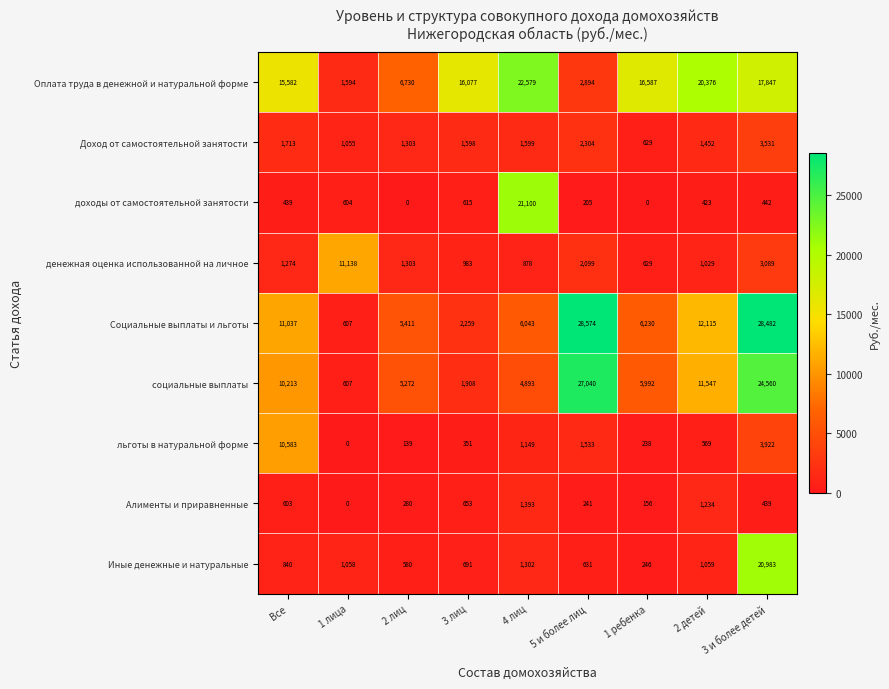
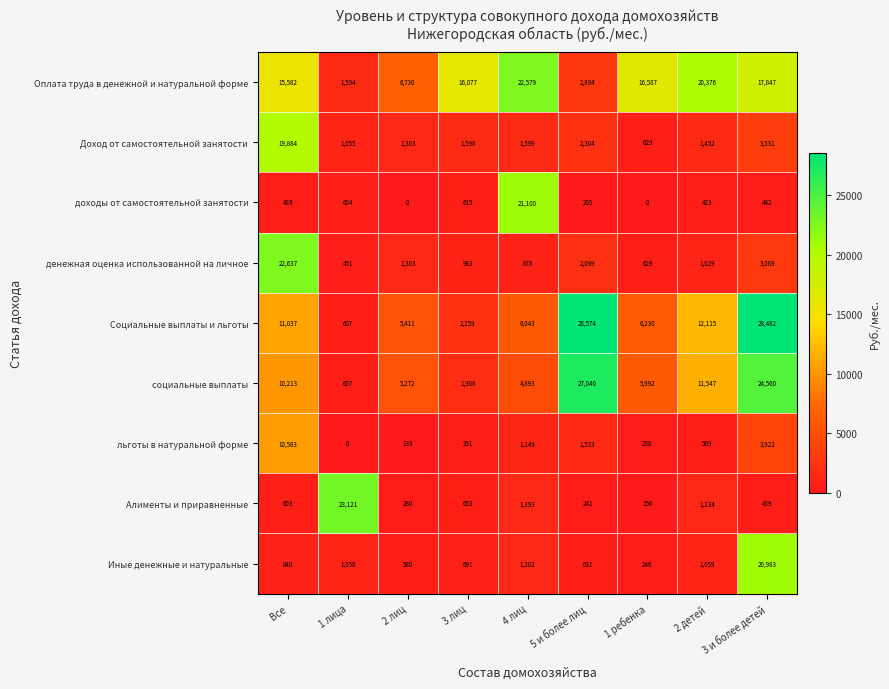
  {
    "Оплата труда в денежной и натуральной форме": {
      "Все": "15,582",
      "1 лица": "1,594",
      "2 лиц": "6,730",
      "3 лиц": "16,077",
      "4 лиц": "22,579",
      "5 и более лиц": "2,894",
      "1 ребенка": "16,587",
      "2 детей": "20,376",
      "3 и более детей": "17,847"
    },
    "Доход от самостоятельной занятости": {
-     "Все": "1,713",
+     "Все": "19,884",
      "1 лица": "1,055",
      "2 лиц": "1,303",
      "3 лиц": "1,598",
      "4 лиц": "1,599",
      "5 и более лиц": "2,304",
      "1 ребенка": "629",
      "2 детей": "1,452",
      "3 и более детей": "3,531"
    },
    "доходы от самостоятельной занятости": {
      "Все": "439",
      "1 лица": "604",
      "2 лиц": "0",
      "3 лиц": "615",
      "4 лиц": "21,100",
      "5 и более лиц": "205",
      "1 ребенка": "0",
      "2 детей": "423",
      "3 и более детей": "442"
    },
    "денежная оценка использованной на личное": {
-     "Все": "1,274",
-     "1 лица": "11,138",
+     "Все": "22,637",
+     "1 лица": "451",
      "2 лиц": "1,303",
      "3 лиц": "983",
      "4 лиц": "878",
      "5 и более лиц": "2,099",
      "1 ребенка": "629",
      "2 детей": "1,029",
      "3 и более детей": "3,089"
    },
    "Социальные выплаты и льготы": {
      "Все": "11,037",
      "1 лица": "607",
      "2 лиц": "5,411",
      "3 лиц": "2,259",
      "4 лиц": "6,043",
      "5 и более лиц": "28,574",
      "1 ребенка": "6,230",
      "2 детей": "12,115",
      "3 и более детей": "28,482"
    },
    "социальные выплаты": {
      "Все": "10,213",
      "1 лица": "607",
      "2 лиц": "5,272",
      "3 лиц": "1,908",
      "4 лиц": "4,893",
      "5 и более лиц": "27,040",
      "1 ребенка": "5,992",
      "2 детей": "11,547",
      "3 и более детей": "24,560"
    },
    "льготы в натуральной форме": {
      "Все": "10,583",
      "1 лица": "0",
      "2 лиц": "139",
      "3 лиц": "351",
      "4 лиц": "1,149",
      "5 и более лиц": "1,533",
      "1 ребенка": "238",
      "2 детей": "569",
      "3 и более детей": "3,922"
    },
    "Алименты и приравненные": {
      "Все": "603",
-     "1 лица": "0",
+     "1 лица": "23,121",
      "2 лиц": "280",
      "3 лиц": "653",
      "4 лиц": "1,393",
      "5 и более лиц": "241",
      "1 ребенка": "156",
      "2 детей": "1,234",
      "3 и более детей": "439"
    },
    "Иные денежные и натуральные": {
      "Все": "840",
      "1 лица": "1,058",
      "2 лиц": "580",
      "3 лиц": "691",
      "4 лиц": "1,302",
      "5 и более лиц": "631",
      "1 ребенка": "246",
      "2 детей": "1,059",
      "3 и более детей": "20,983"
    }
  }
